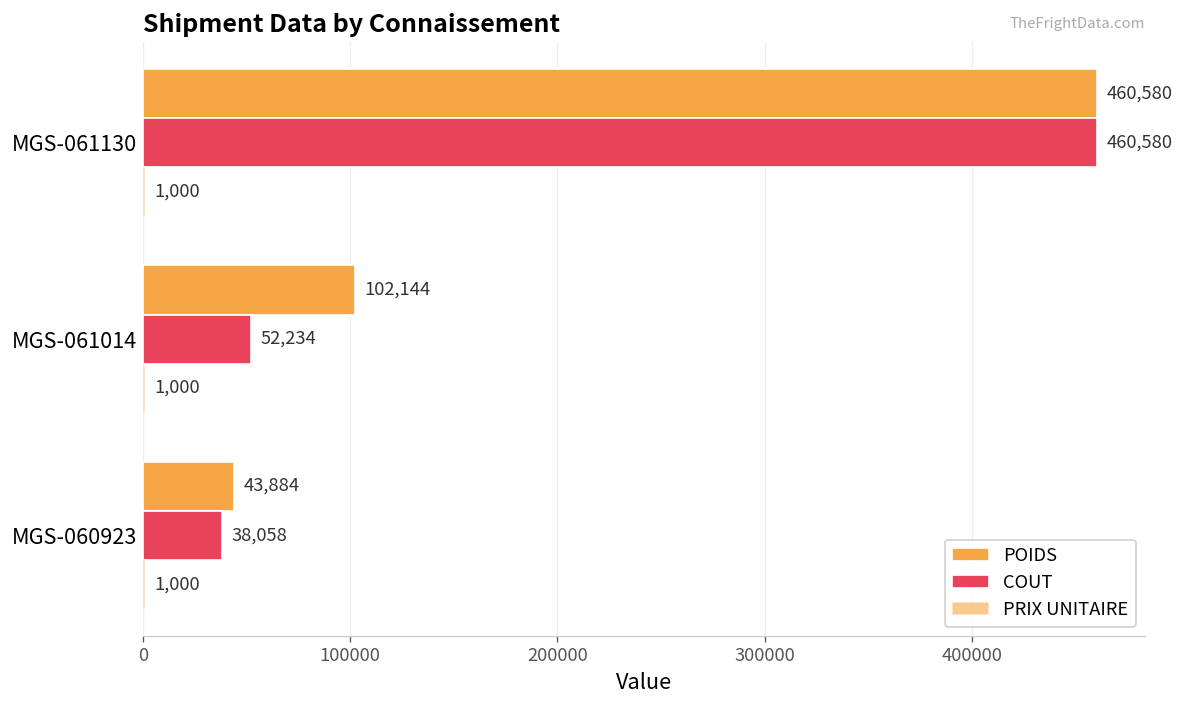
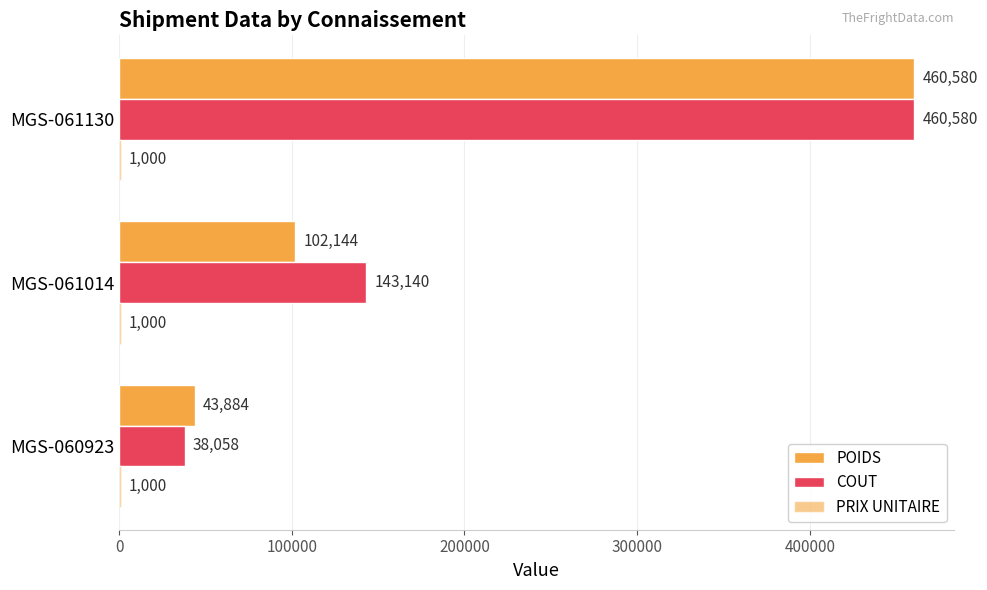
  {
    "COUT": {
      "MGS-061130": "460,580",
-     "MGS-061014": "52,234",
+     "MGS-061014": "143,140",
      "MGS-060923": "38,058"
    }
  }
